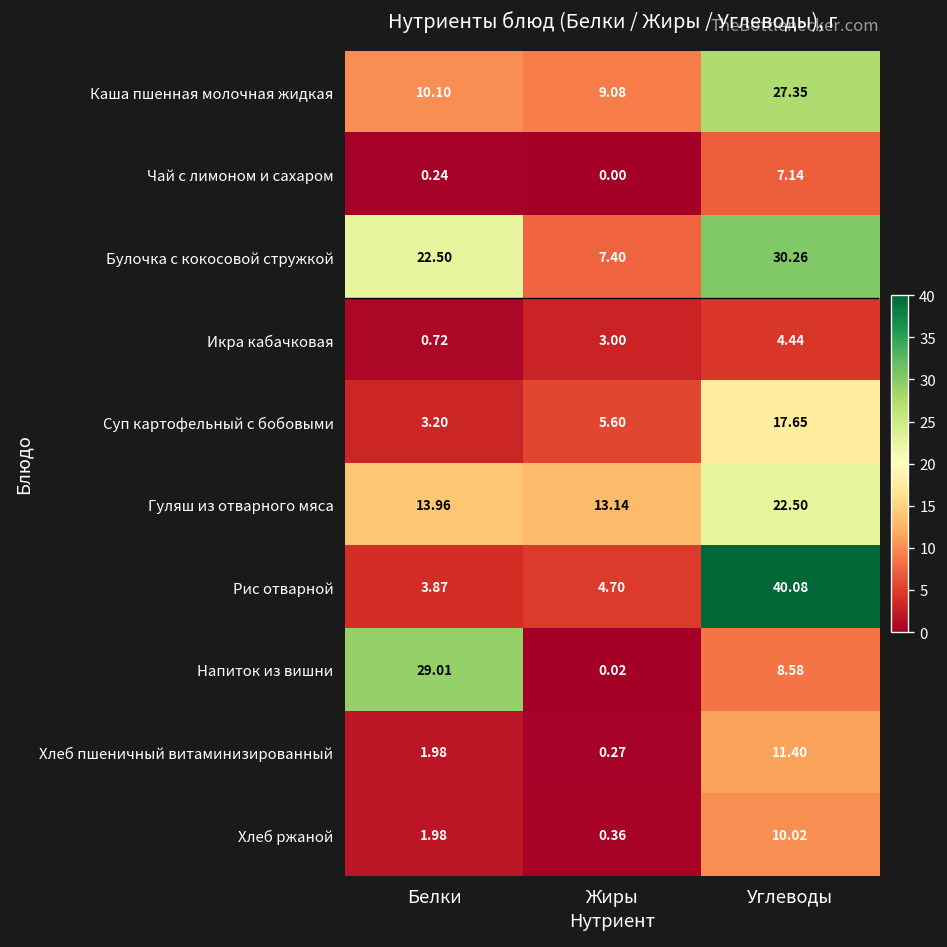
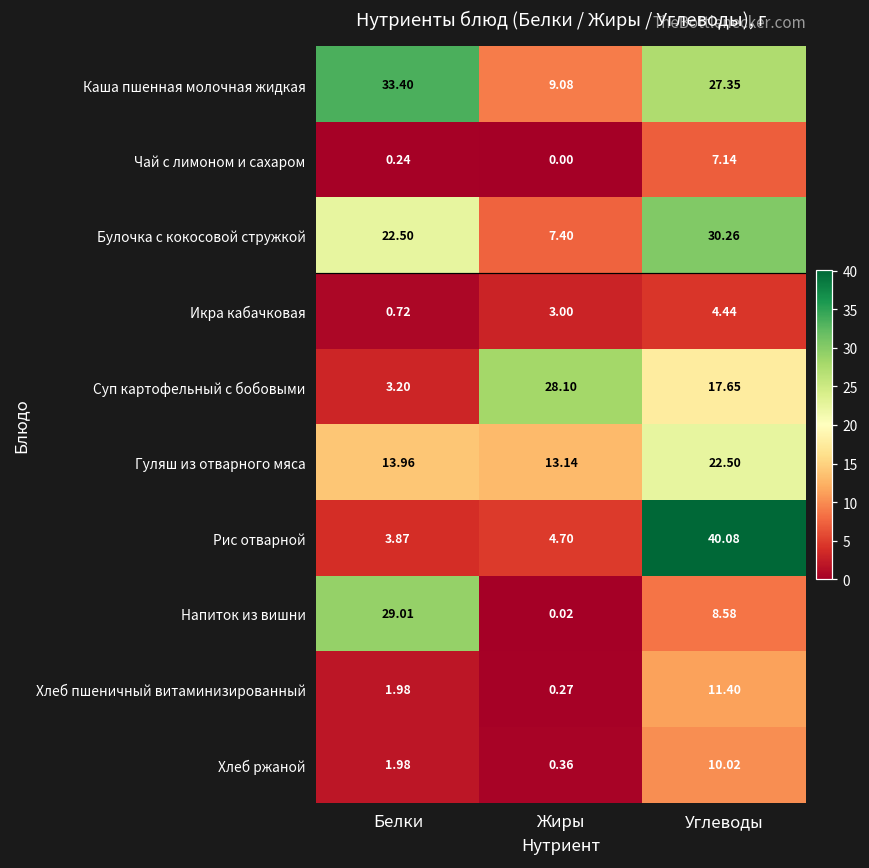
  {
    "Каша пшенная молочная жидкая": {
-     "Белки": 10.10,
+     "Белки": 33.40,
      "Жиры": 9.08,
      "Углеводы": 27.35
    },
    "Чай с лимоном и сахаром": {
      "Белки": 0.24,
      "Жиры": 0.00,
      "Углеводы": 7.14
    },
    "Булочка с кокосовой стружкой": {
      "Белки": 22.50,
      "Жиры": 7.40,
      "Углеводы": 30.26
    },
    "Икра кабачковая": {
      "Белки": 0.72,
      "Жиры": 3.00,
      "Углеводы": 4.44
    },
    "Суп картофельный с бобовыми": {
      "Белки": 3.20,
-     "Жиры": 5.60,
+     "Жиры": 28.10,
      "Углеводы": 17.65
    },
    "Гуляш из отварного мяса": {
      "Белки": 13.96,
      "Жиры": 13.14,
      "Углеводы": 22.50
    },
    "Рис отварной": {
      "Белки": 3.87,
      "Жиры": 4.70,
      "Углеводы": 40.08
    },
    "Напиток из вишни": {
      "Белки": 29.01,
      "Жиры": 0.02,
      "Углеводы": 8.58
    },
    "Хлеб пшеничный витаминизированный": {
      "Белки": 1.98,
      "Жиры": 0.27,
      "Углеводы": 11.40
    },
    "Хлеб ржаной": {
      "Белки": 1.98,
      "Жиры": 0.36,
      "Углеводы": 10.02
    }
  }
